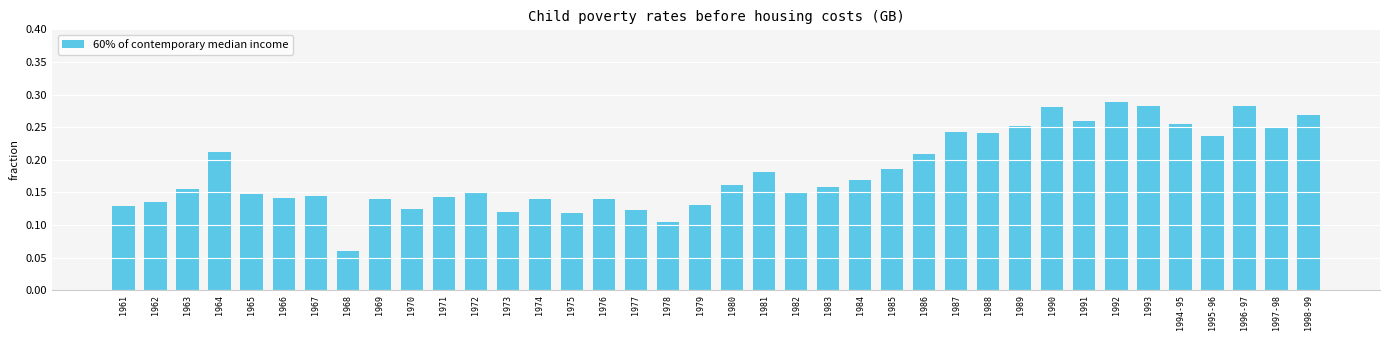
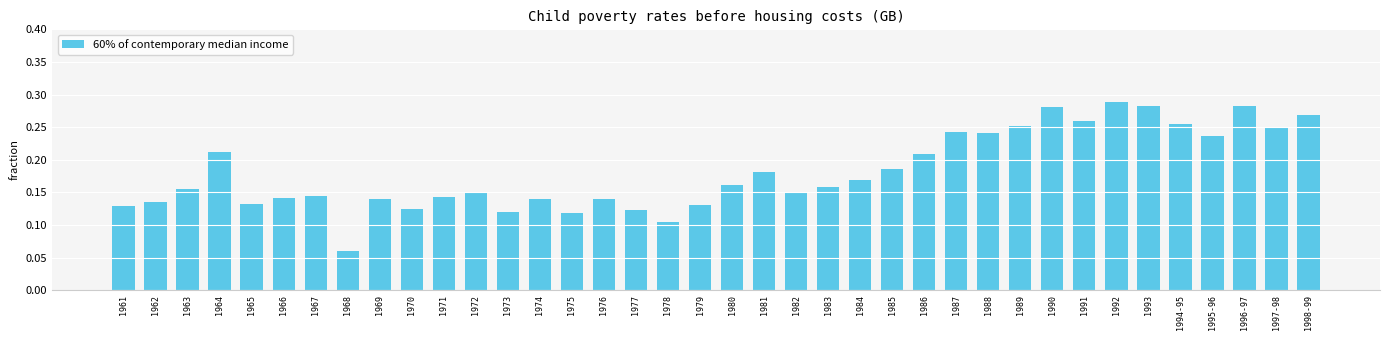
  {
    "1961": 0.13,
    "1962": 0.14,
    "1963": 0.15,
    "1964": 0.21,
-   "1965": 0.15,
+   "1965": 0.13,
    "1966": 0.14,
    "1967": 0.14,
    "1968": 0.06,
    "1969": 0.14,
    "1970": 0.12,
    "1971": 0.14,
    "1972": 0.15,
    "1973": 0.12,
    "1974": 0.14,
    "1975": 0.12,
    "1976": 0.14,
    "1977": 0.12,
    "1978": 0.10,
    "1979": 0.13,
    "1980": 0.16,
    "1981": 0.18,
    "1982": 0.15,
    "1983": 0.16,
    "1984": 0.17,
    "1985": 0.19,
    "1986": 0.21,
    "1987": 0.24,
    "1988": 0.24,
    "1989": 0.25,
    "1990": 0.28,
    "1991": 0.26,
    "1992": 0.29,
    "1993": 0.28,
    "1994-95": 0.25,
    "1995-96": 0.24,
    "1996-97": 0.28,
    "1997-98": 0.25,
    "1998-99": 0.27
  }
